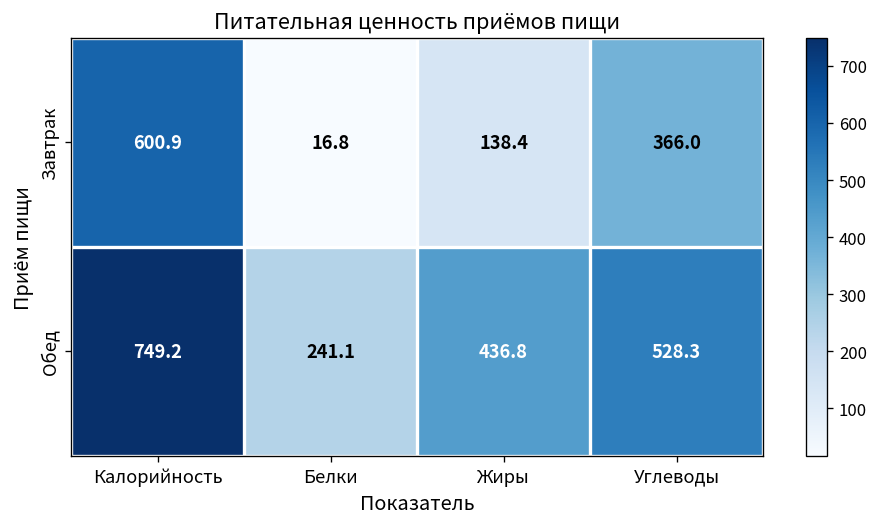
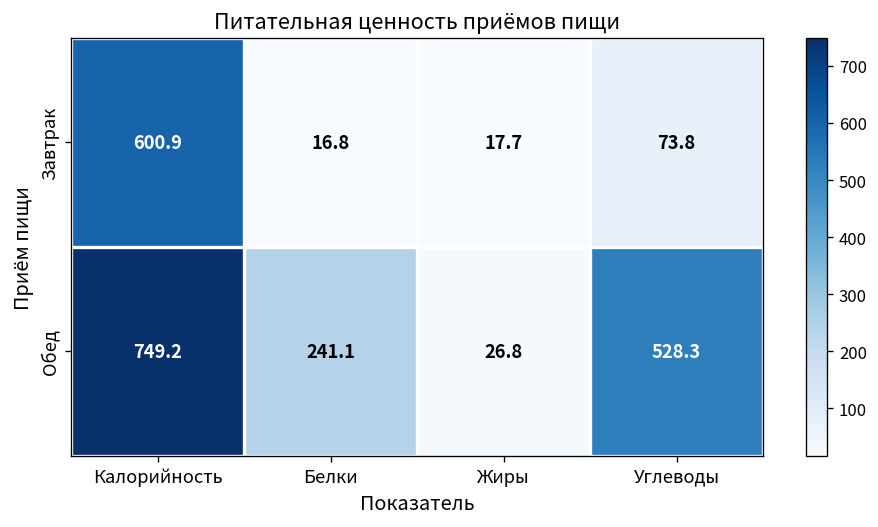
  {
    "Завтрак": {
      "Калорийность": 600.9,
      "Белки": 16.8,
-     "Жиры": 138.4,
-     "Углеводы": 366.0
+     "Жиры": 17.7,
+     "Углеводы": 73.8
    },
    "Обед": {
      "Калорийность": 749.2,
      "Белки": 241.1,
-     "Жиры": 436.8,
+     "Жиры": 26.8,
      "Углеводы": 528.3
    }
  }
